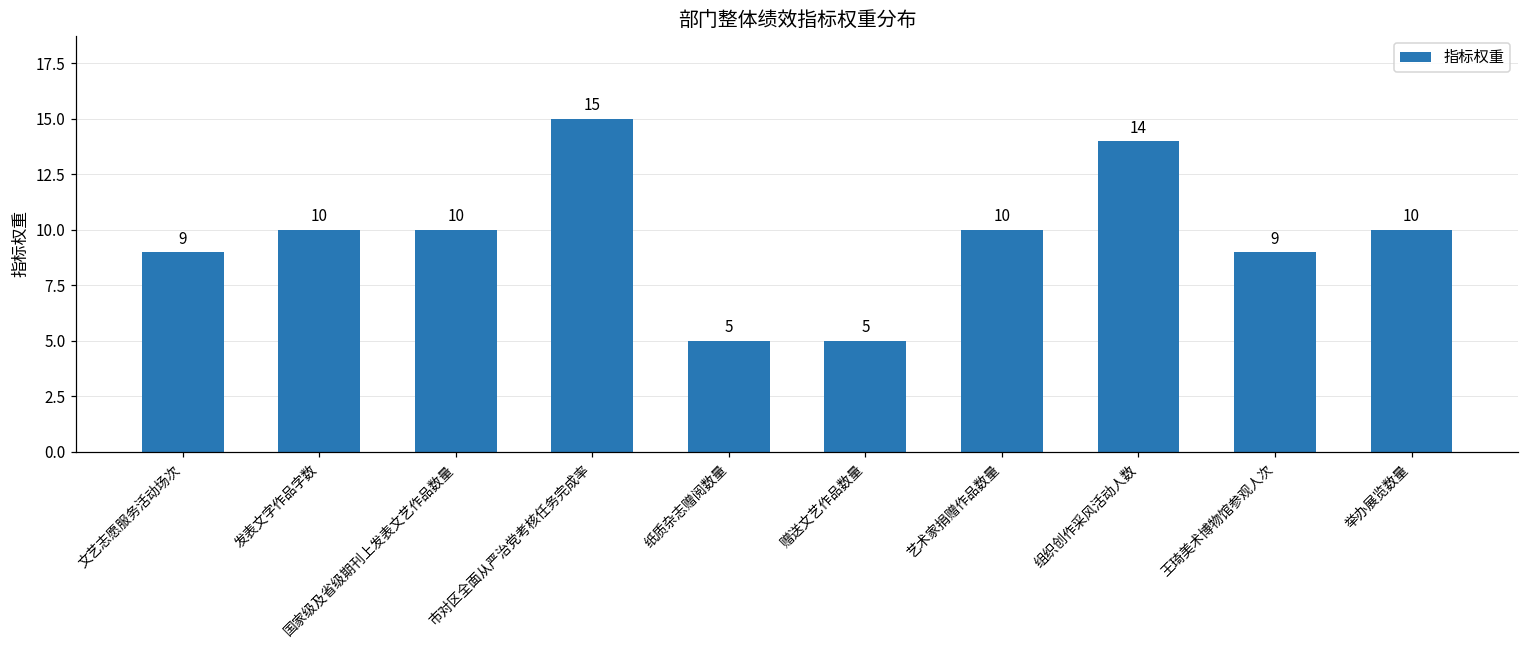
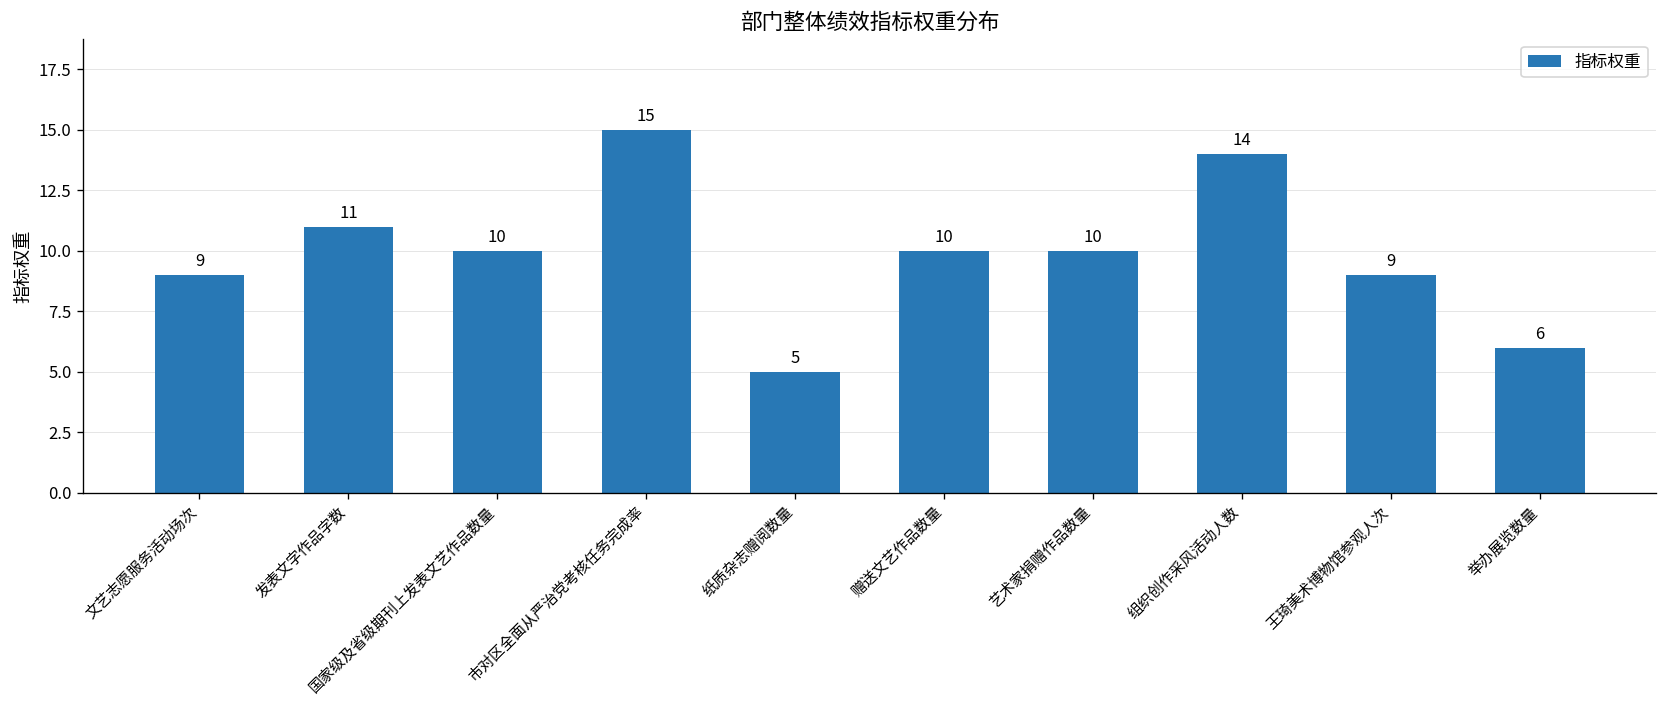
  {
    "文艺志愿服务活动场次": 9,
-   "发表文字作品字数": 10,
+   "发表文字作品字数": 11,
    "国家级及省级期刊上发表文艺作品数量": 10,
    "市对区全面从严治党考核任务完成率": 15,
    "纸质杂志赠阅数量": 5,
-   "赠送文艺作品数量": 5,
+   "赠送文艺作品数量": 10,
    "艺术家捐赠作品数量": 10,
    "组织创作采风活动人数": 14,
    "王琦美术博物馆参观人次": 9,
-   "举办展览数量": 10
+   "举办展览数量": 6
  }
